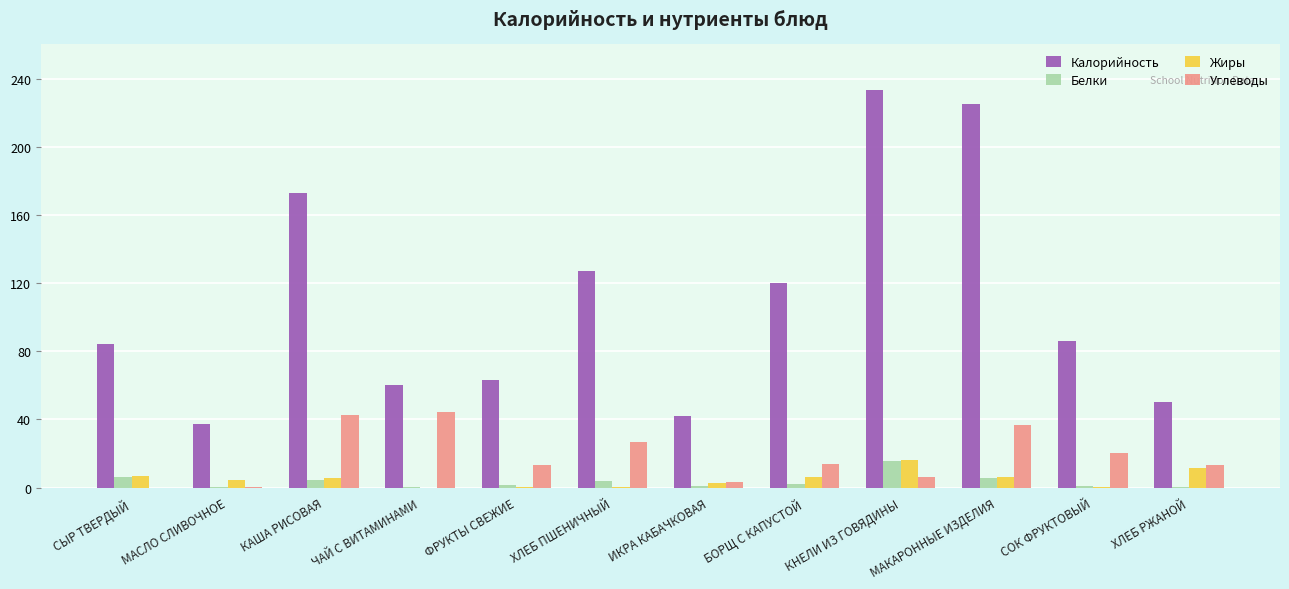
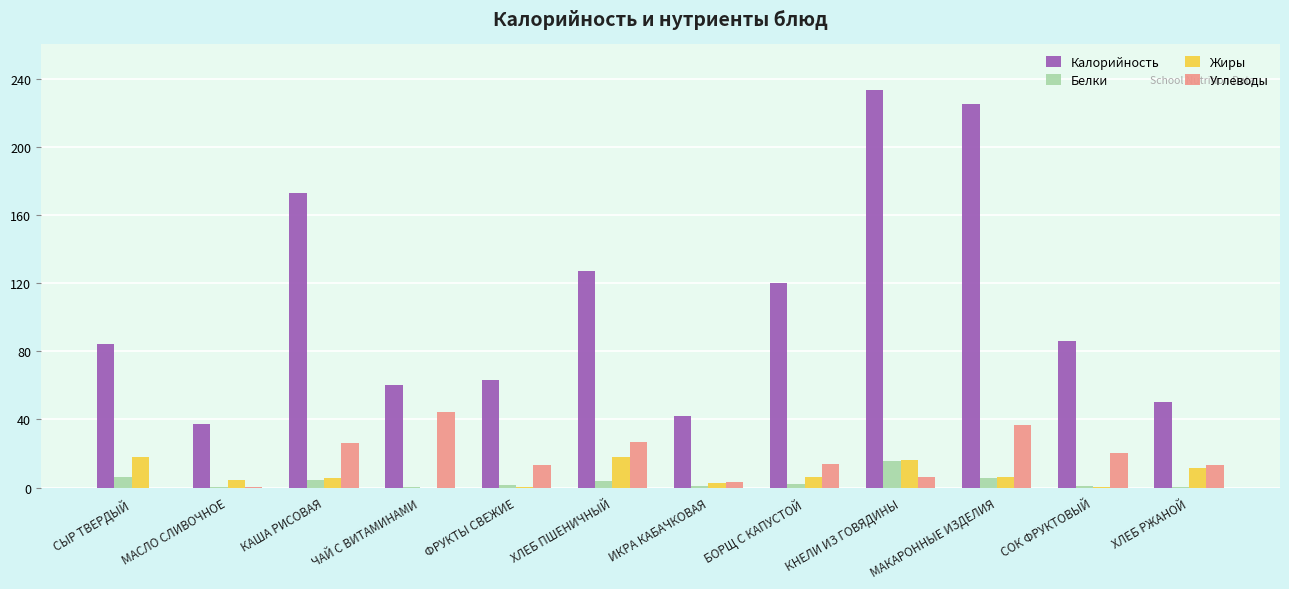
  {
    "Калорийность": {
      "СЫР ТВЕРДЫЙ": 84,
      "МАСЛО СЛИВОЧНОЕ": 37,
      "КАША РИСОВАЯ": 173,
      "ЧАЙ С ВИТАМИНАМИ": 60,
      "ФРУКТЫ СВЕЖИЕ": 63,
      "ХЛЕБ ПШЕНИЧНЫЙ": 127,
      "ИКРА КАБАЧКОВАЯ": 42,
      "БОРЩ С КАПУСТОЙ": 120,
      "КНЕЛИ ИЗ ГОВЯДИНЫ": 233,
      "МАКАРОННЫЕ ИЗДЕЛИЯ": 225,
      "СОК ФРУКТОВЫЙ": 86,
      "ХЛЕБ РЖАНОЙ": 50
    },
    "Белки": {
      "СЫР ТВЕРДЫЙ": 6,
      "КАША РИСОВАЯ": 4,
      "ХЛЕБ ПШЕНИЧНЫЙ": 4,
      "БОРЩ С КАПУСТОЙ": 2,
      "КНЕЛИ ИЗ ГОВЯДИНЫ": 16,
      "МАКАРОННЫЕ ИЗДЕЛИЯ": 6
    },
    "Жиры": {
-     "СЫР ТВЕРДЫЙ": 7,
+     "СЫР ТВЕРДЫЙ": 18,
      "МАСЛО СЛИВОЧНОЕ": 4,
      "КАША РИСОВАЯ": 6,
-     "ХЛЕБ ПШЕНИЧНЫЙ": 0,
+     "ХЛЕБ ПШЕНИЧНЫЙ": 18,
      "ИКРА КАБАЧКОВАЯ": 3,
      "БОРЩ С КАПУСТОЙ": 6,
      "КНЕЛИ ИЗ ГОВЯДИНЫ": 16,
      "МАКАРОННЫЕ ИЗДЕЛИЯ": 6,
      "ХЛЕБ РЖАНОЙ": 12
    },
    "Углеводы": {
      "СЫР ТВЕРДЫЙ": 0,
-     "КАША РИСОВАЯ": 43,
+     "КАША РИСОВАЯ": 26,
      "ЧАЙ С ВИТАМИНАМИ": 44,
      "ФРУКТЫ СВЕЖИЕ": 14,
      "ХЛЕБ ПШЕНИЧНЫЙ": 27,
      "ИКРА КАБАЧКОВАЯ": 3,
      "БОРЩ С КАПУСТОЙ": 14,
      "КНЕЛИ ИЗ ГОВЯДИНЫ": 6,
      "МАКАРОННЫЕ ИЗДЕЛИЯ": 37,
      "СОК ФРУКТОВЫЙ": 20,
      "ХЛЕБ РЖАНОЙ": 13
    }
  }
